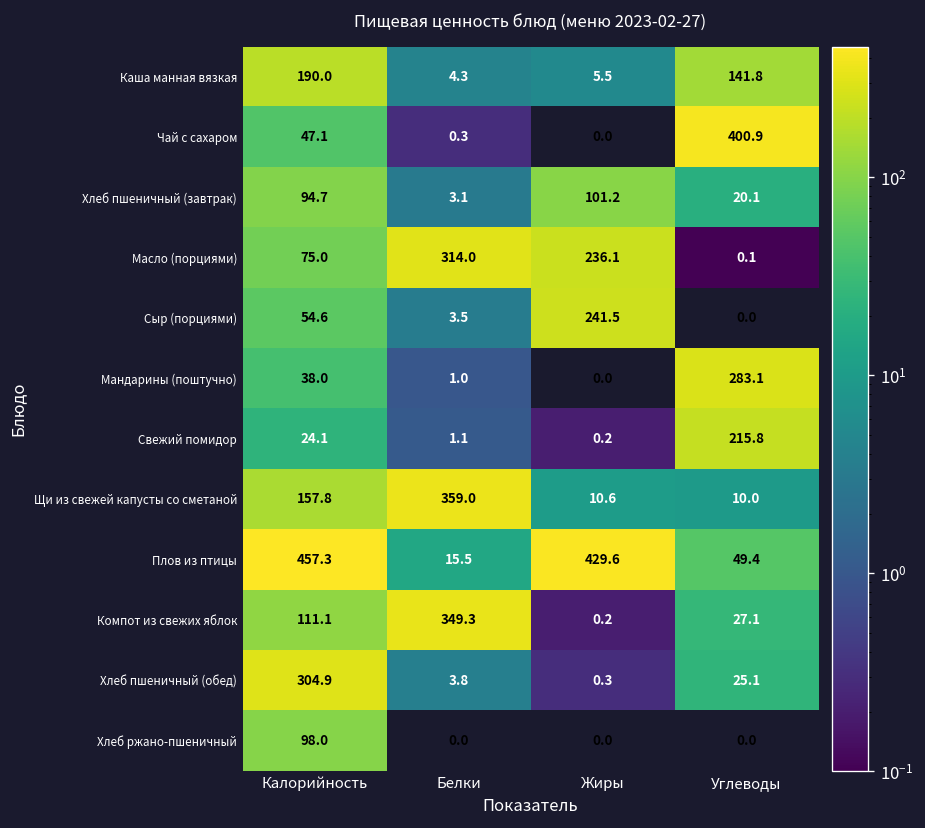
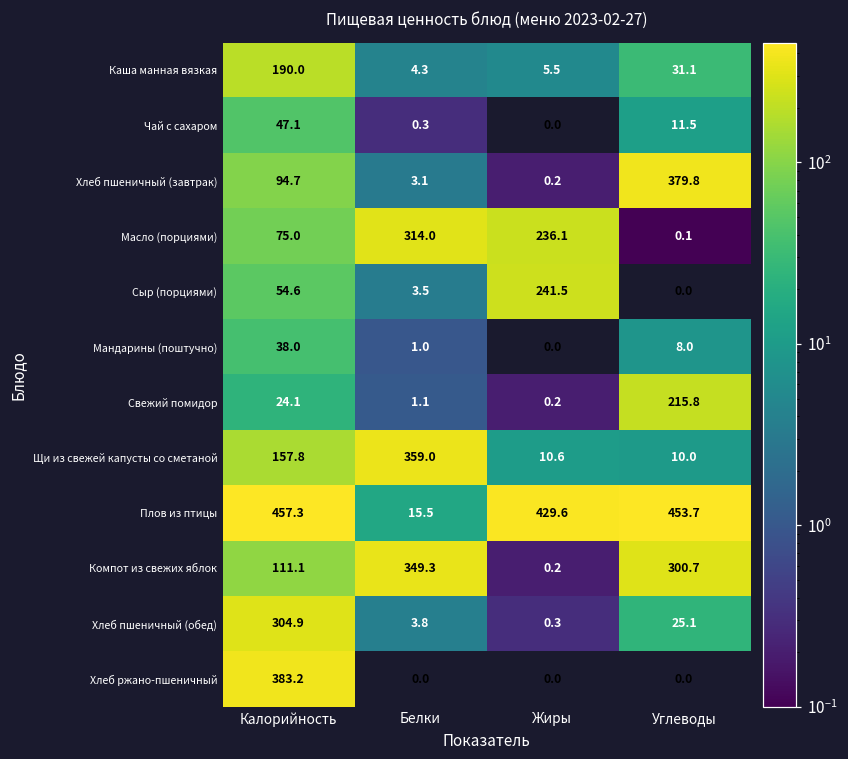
  {
    "Каша манная вязкая": {
      "Калорийность": 190.0,
      "Белки": 4.3,
      "Жиры": 5.5,
-     "Углеводы": 141.8
+     "Углеводы": 31.1
    },
    "Чай с сахаром": {
      "Калорийность": 47.1,
      "Белки": 0.3,
-     "Углеводы": 400.9
+     "Углеводы": 11.5
    },
    "Хлеб пшеничный (завтрак)": {
      "Калорийность": 94.7,
      "Белки": 3.1,
-     "Жиры": 101.2,
-     "Углеводы": 20.1
+     "Жиры": 0.2,
+     "Углеводы": 379.8
    },
    "Масло (порциями)": {
      "Калорийность": 75.0,
      "Белки": 314.0,
      "Жиры": 236.1,
      "Углеводы": 0.1
    },
    "Сыр (порциями)": {
      "Калорийность": 54.6,
      "Белки": 3.5,
      "Жиры": 241.5
    },
    "Мандарины (поштучно)": {
      "Калорийность": 38.0,
      "Белки": 1.0,
-     "Углеводы": 283.1
+     "Углеводы": 8.0
    },
    "Свежий помидор": {
      "Калорийность": 24.1,
      "Белки": 1.1,
      "Жиры": 0.2,
      "Углеводы": 215.8
    },
    "Щи из свежей капусты со сметаной": {
      "Калорийность": 157.8,
      "Белки": 359.0,
      "Жиры": 10.6,
      "Углеводы": 10.0
    },
    "Плов из птицы": {
      "Калорийность": 457.3,
      "Белки": 15.5,
      "Жиры": 429.6,
-     "Углеводы": 49.4
+     "Углеводы": 453.7
    },
    "Компот из свежих яблок": {
      "Калорийность": 111.1,
      "Белки": 349.3,
      "Жиры": 0.2,
-     "Углеводы": 27.1
+     "Углеводы": 300.7
    },
    "Хлеб пшеничный (обед)": {
      "Калорийность": 304.9,
      "Белки": 3.8,
      "Жиры": 0.3,
      "Углеводы": 25.1
    },
    "Хлеб ржано-пшеничный": {
-     "Калорийность": 98.0
+     "Калорийность": 383.2
    }
  }
